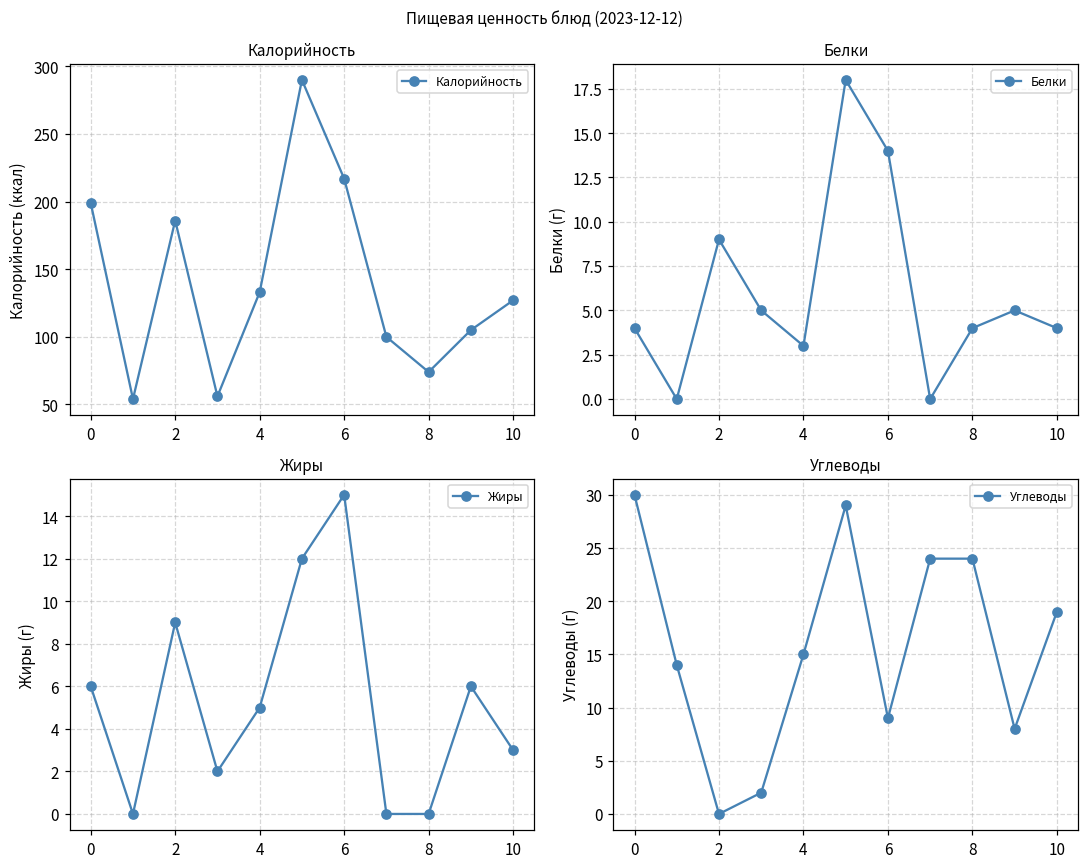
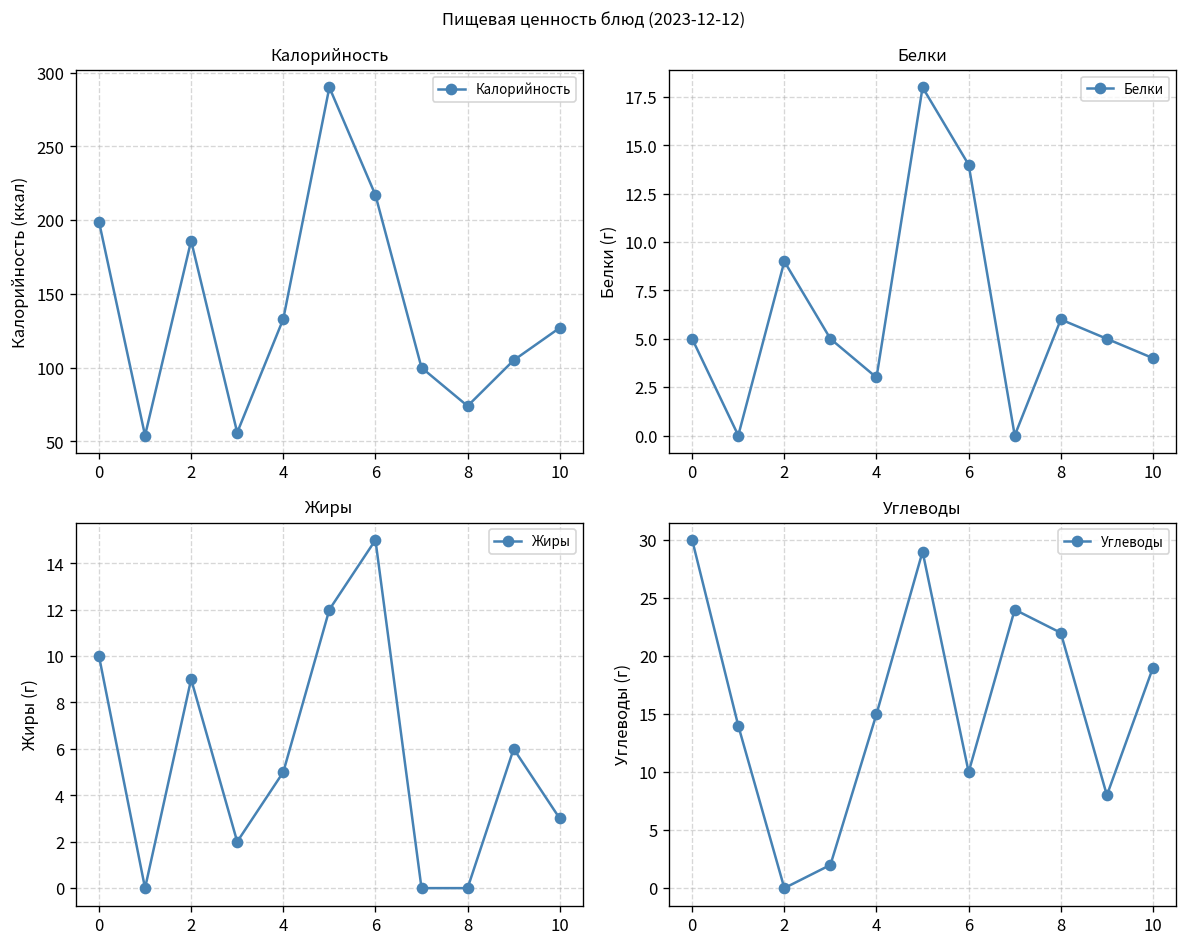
  {
    "Калорийность": {
      "0": 199,
      "2": 186,
      "4": 133,
      "6": 217,
      "8": 74,
      "10": 127
    },
    "Белки": {
-     "0": 4,
+     "0": 5,
      "2": 9,
      "4": 3,
      "6": 14,
-     "8": 4,
+     "8": 6,
      "10": 4
    },
    "Жиры": {
-     "0": 6,
+     "0": 10,
      "2": 9,
      "4": 5,
      "6": 15,
      "8": 0,
      "10": 3
    },
    "Углеводы": {
      "0": 30,
      "2": 0,
      "4": 15,
-     "6": 9,
-     "8": 24,
+     "6": 10,
+     "8": 22,
      "10": 19
    }
  }
